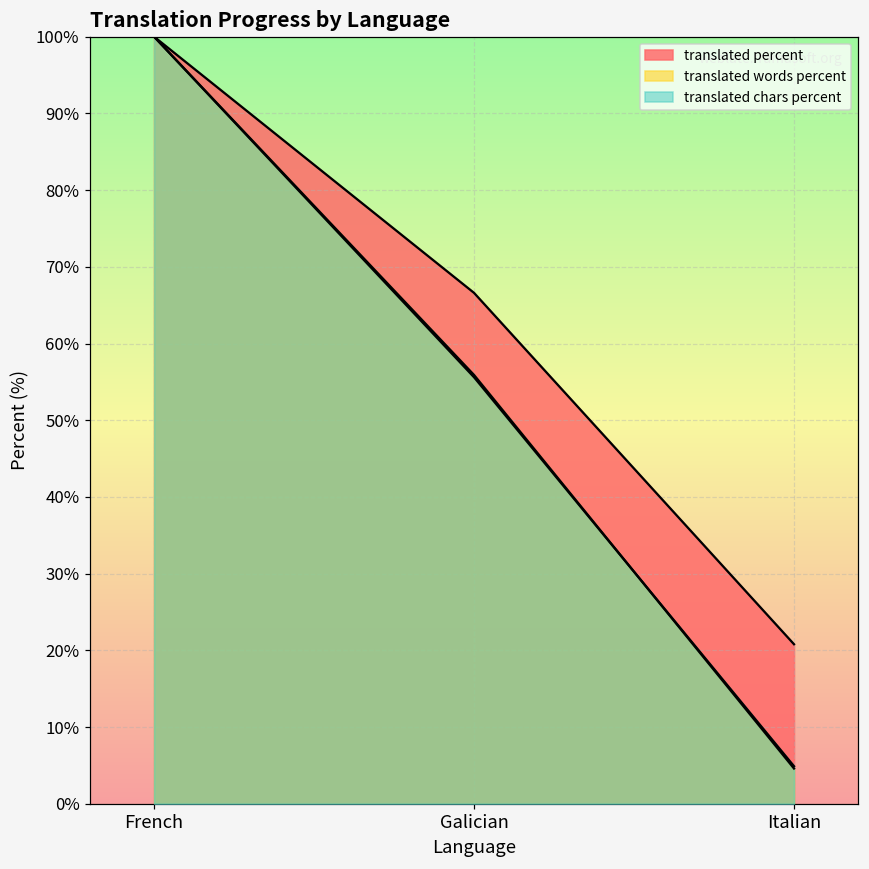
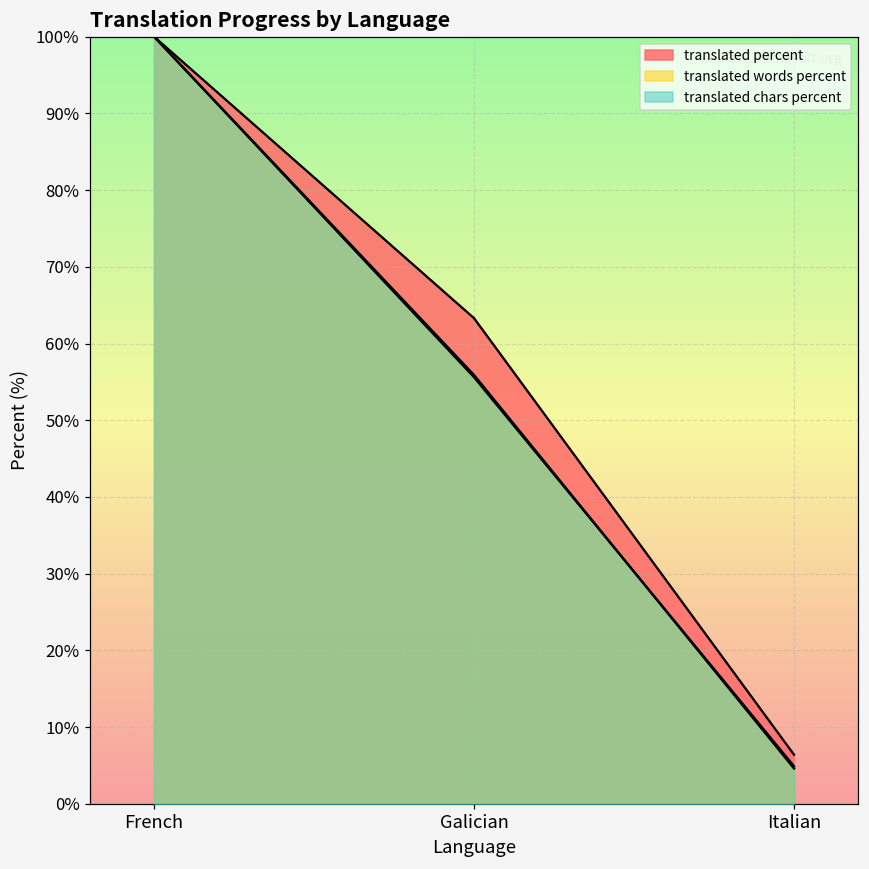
  {
    "translated percent": {
-     "Galician": "67%",
-     "Italian": "21%"
+     "Galician": "63%",
+     "Italian": "6%"
    }
  }
